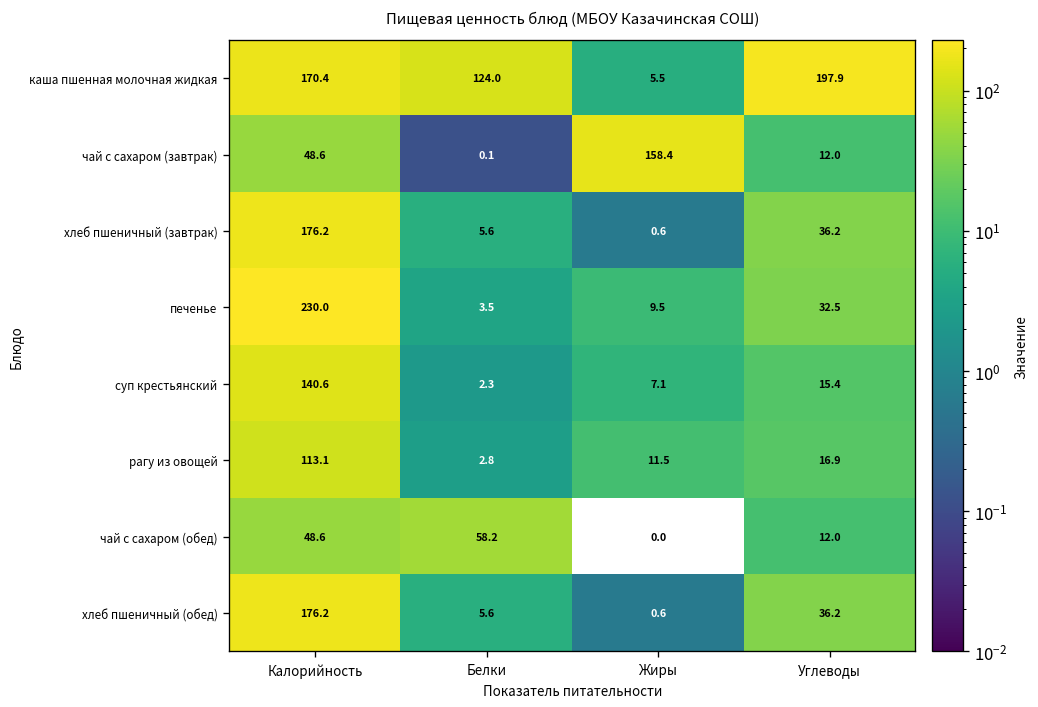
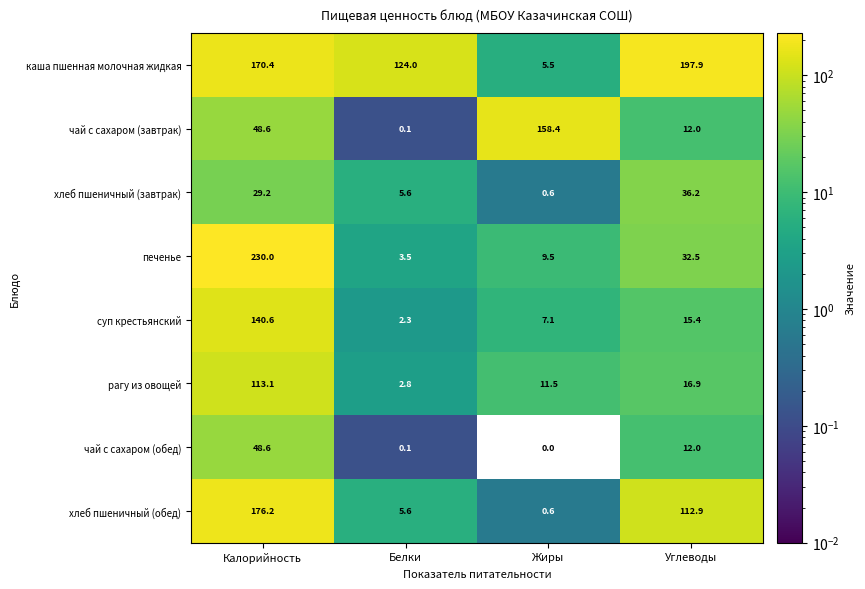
  {
    "каша пшенная молочная жидкая": {
      "Калорийность": 170.4,
      "Белки": 124.0,
      "Жиры": 5.5,
      "Углеводы": 197.9
    },
    "чай с сахаром (завтрак)": {
      "Калорийность": 48.6,
      "Белки": 0.1,
      "Жиры": 158.4,
      "Углеводы": 12.0
    },
    "хлеб пшеничный (завтрак)": {
-     "Калорийность": 176.2,
+     "Калорийность": 29.2,
      "Белки": 5.6,
      "Жиры": 0.6,
      "Углеводы": 36.2
    },
    "печенье": {
      "Калорийность": 230.0,
      "Белки": 3.5,
      "Жиры": 9.5,
      "Углеводы": 32.5
    },
    "суп крестьянский": {
      "Калорийность": 140.6,
      "Белки": 2.3,
      "Жиры": 7.1,
      "Углеводы": 15.4
    },
    "рагу из овощей": {
      "Калорийность": 113.1,
      "Белки": 2.8,
      "Жиры": 11.5,
      "Углеводы": 16.9
    },
    "чай с сахаром (обед)": {
      "Калорийность": 48.6,
-     "Белки": 58.2,
+     "Белки": 0.1,
      "Жиры": 0.0,
      "Углеводы": 12.0
    },
    "хлеб пшеничный (обед)": {
      "Калорийность": 176.2,
      "Белки": 5.6,
      "Жиры": 0.6,
-     "Углеводы": 36.2
+     "Углеводы": 112.9
    }
  }
